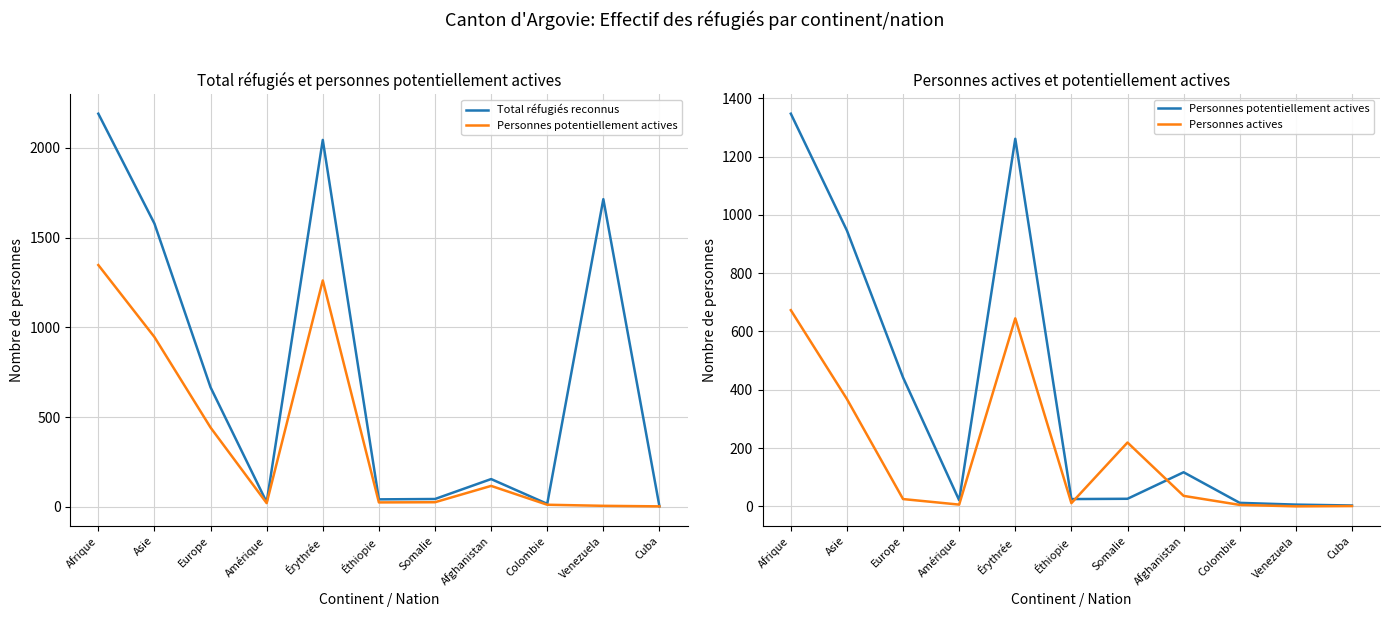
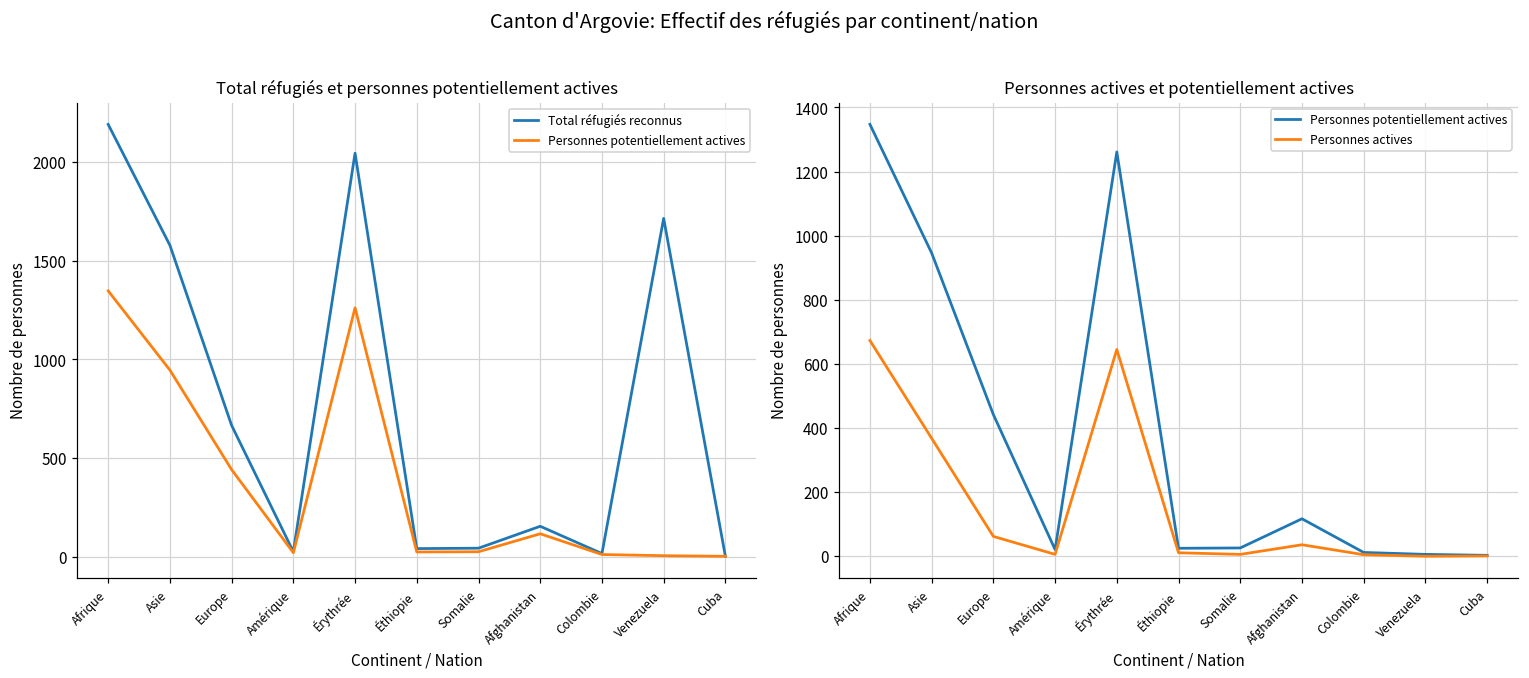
  {
    "Total réfugiés et personnes potentiellement actives": {
      "Total réfugiés reconnus": {
        "Afrique": 2190,
        "Asie": 1580,
        "Europe": 670,
        "Érythrée": 2040,
        "Éthiopie": 40,
        "Somalie": 40,
        "Afghanistan": 160,
        "Venezuela": 1710
      }
    },
    "Personnes actives et potentiellement actives": {
      "Personnes potentiellement actives": {
        "Afrique": 1350,
        "Asie": 950,
        "Europe": 440,
        "Amérique": 20,
        "Érythrée": 1260,
        "Éthiopie": 30,
        "Somalie": 30,
        "Afghanistan": 120
      },
      "Personnes actives": {
        "Afrique": 670,
        "Asie": 370,
-       "Europe": 30,
+       "Europe": 60,
        "Amérique": 10,
        "Érythrée": 650,
        "Éthiopie": 10,
-       "Somalie": 220,
+       "Somalie": 10,
        "Afghanistan": 40
      }
    }
  }
